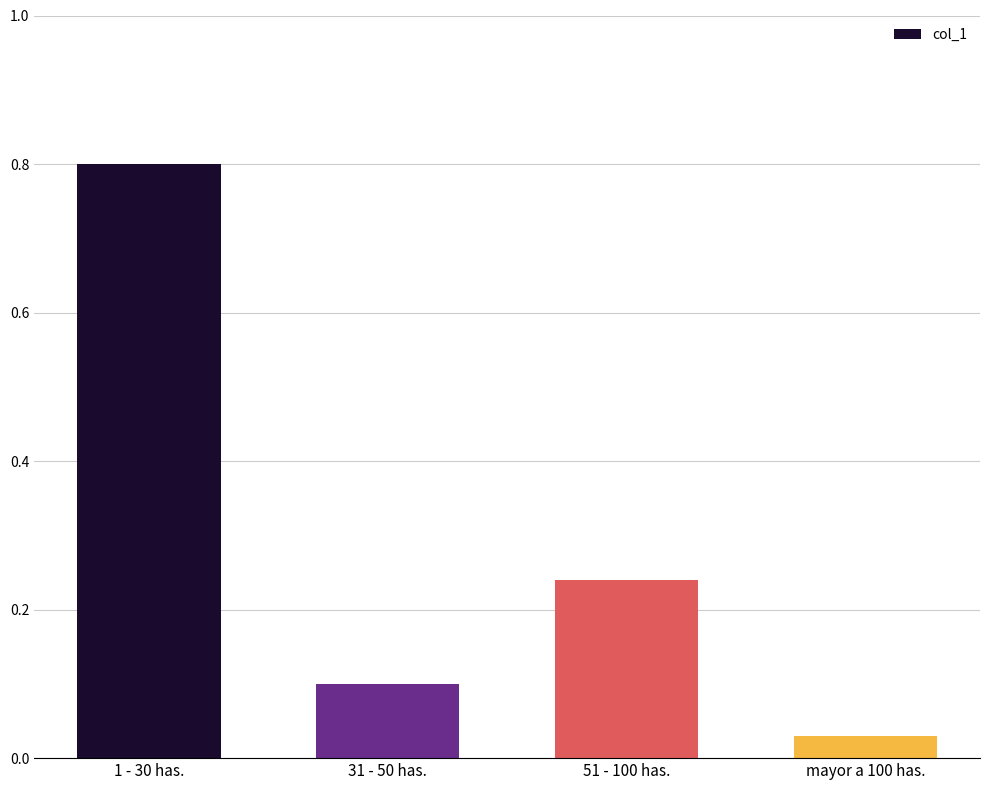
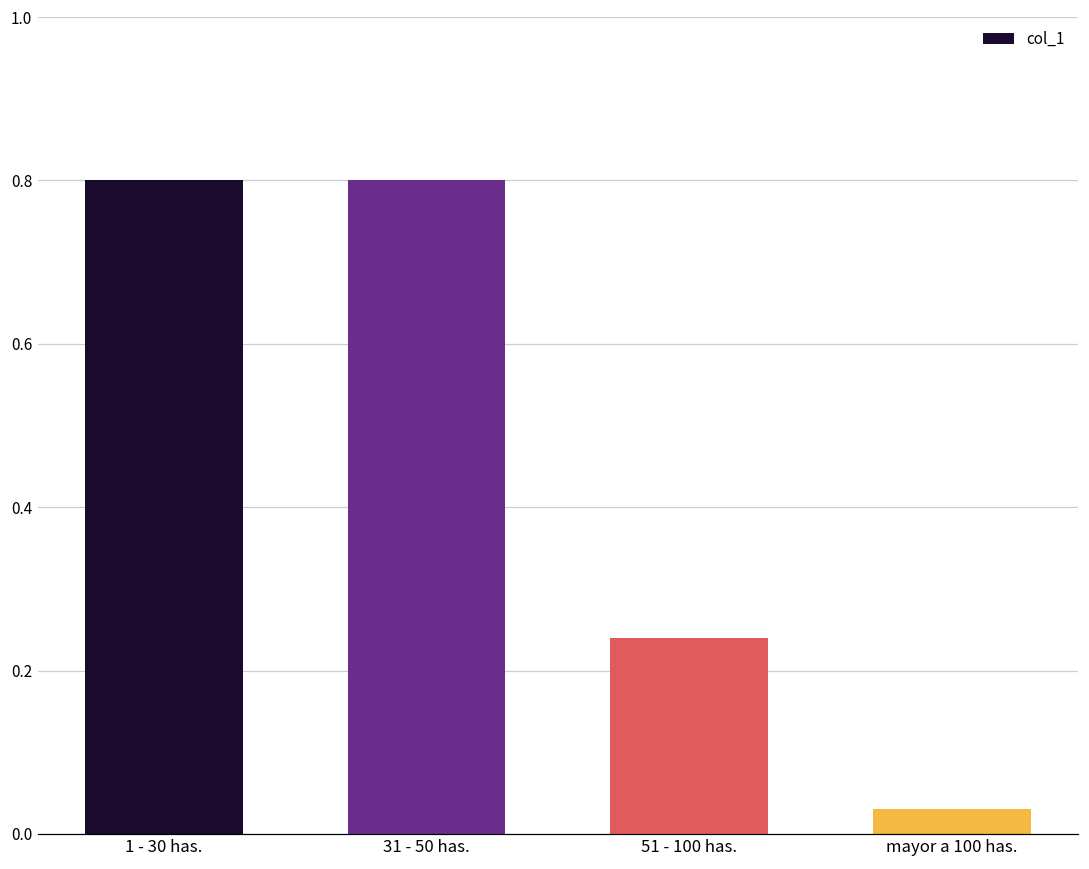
  {
    "1 - 30 has.": 0.8,
-   "31 - 50 has.": 0.1,
+   "31 - 50 has.": 0.8,
    "51 - 100 has.": 0.24,
    "mayor a 100 has.": 0.03
  }
